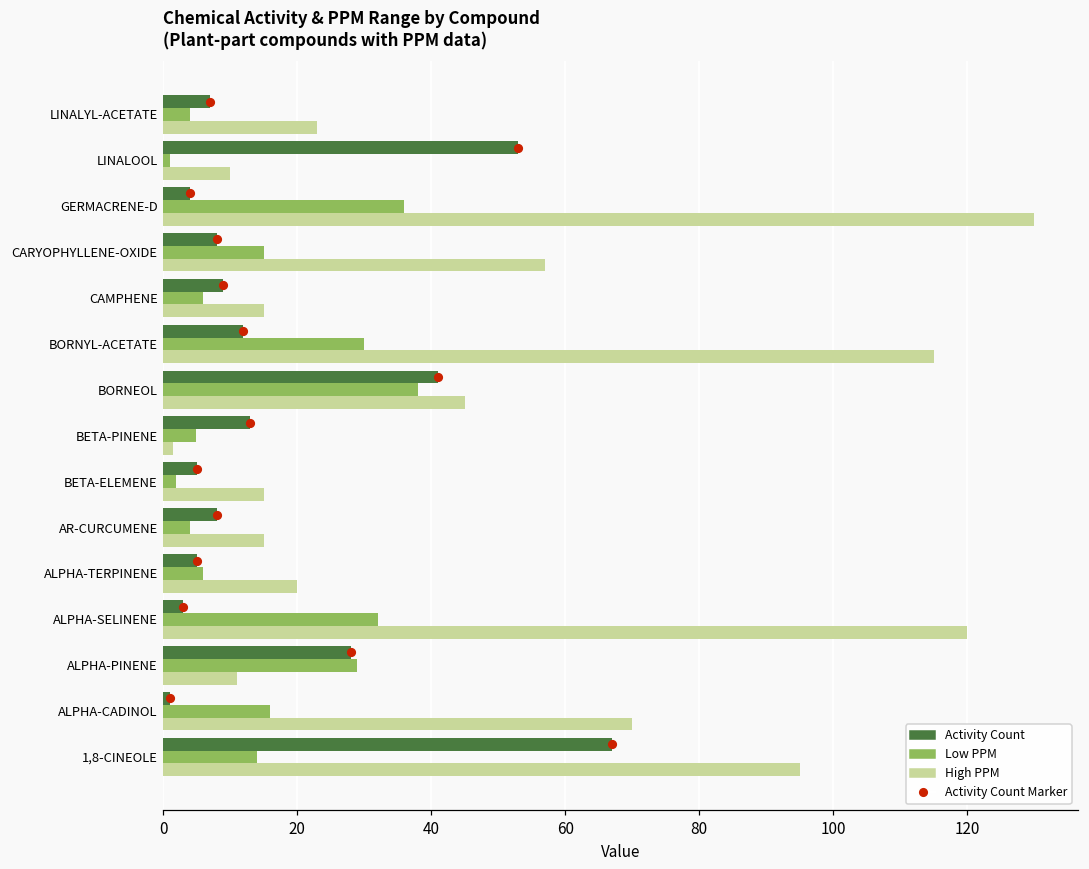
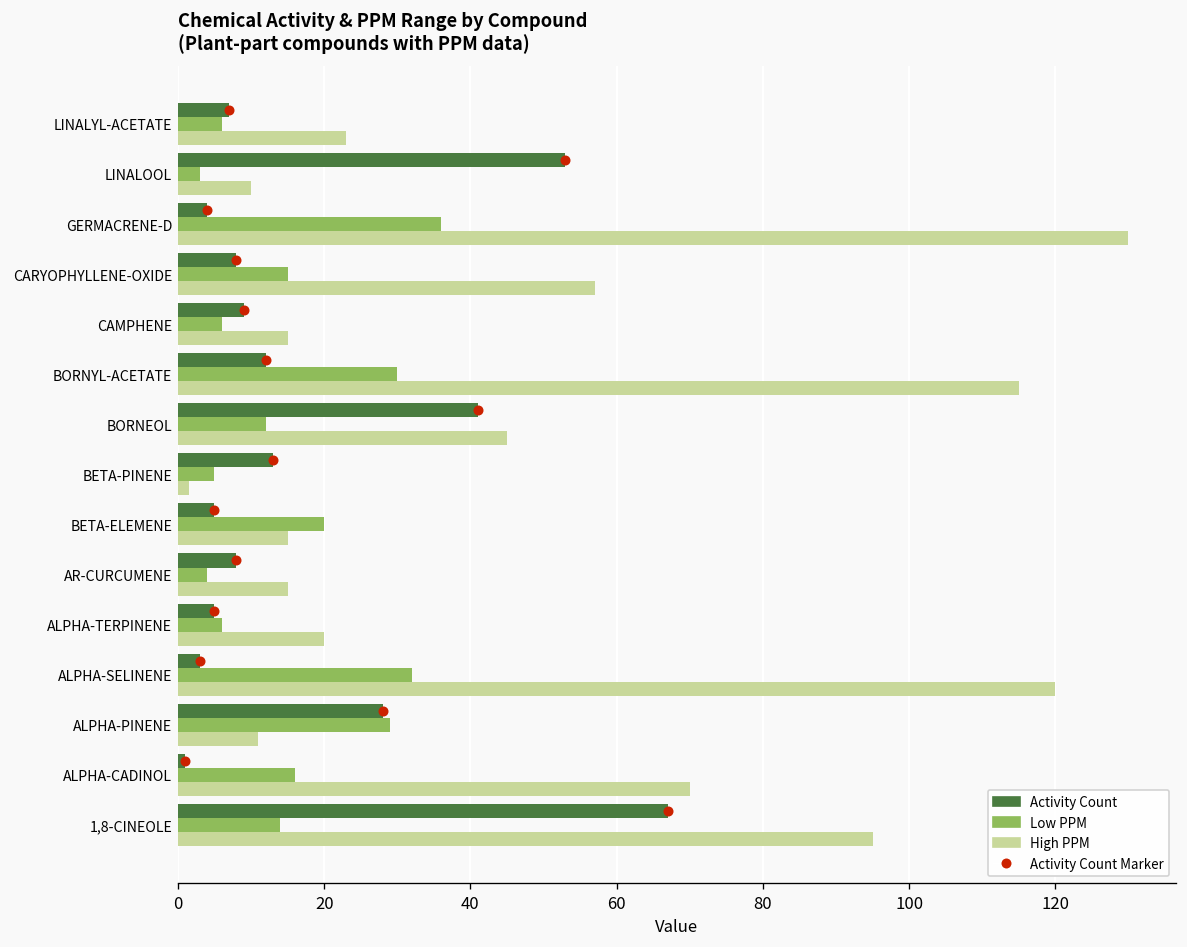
  {
    "Activity Count": {
      "LINALYL-ACETATE": 7,
      "LINALOOL": 53,
      "GERMACRENE-D": 4,
      "CARYOPHYLLENE-OXIDE": 8,
      "CAMPHENE": 9,
      "BORNYL-ACETATE": 12,
      "BORNEOL": 41,
      "BETA-PINENE": 13,
      "BETA-ELEMENE": 5,
      "AR-CURCUMENE": 8,
      "ALPHA-TERPINENE": 5,
      "ALPHA-SELINENE": 3,
      "ALPHA-PINENE": 28,
      "ALPHA-CADINOL": 1,
      "1,8-CINEOLE": 67
    },
    "Low PPM": {
-     "LINALYL-ACETATE": 4,
-     "LINALOOL": 1,
+     "LINALYL-ACETATE": 6,
+     "LINALOOL": 3,
      "GERMACRENE-D": 36,
      "CARYOPHYLLENE-OXIDE": 15,
      "CAMPHENE": 6,
      "BORNYL-ACETATE": 30,
-     "BORNEOL": 38,
+     "BORNEOL": 12,
      "BETA-PINENE": 5,
-     "BETA-ELEMENE": 2,
+     "BETA-ELEMENE": 20,
      "AR-CURCUMENE": 4,
      "ALPHA-TERPINENE": 6,
      "ALPHA-SELINENE": 32,
      "ALPHA-PINENE": 29,
      "ALPHA-CADINOL": 16,
      "1,8-CINEOLE": 14
    },
    "High PPM": {
      "LINALYL-ACETATE": 23,
      "LINALOOL": 10,
      "GERMACRENE-D": 130,
      "CARYOPHYLLENE-OXIDE": 57,
      "CAMPHENE": 15,
      "BORNYL-ACETATE": 115,
      "BORNEOL": 45,
      "BETA-PINENE": 2,
      "BETA-ELEMENE": 15,
      "AR-CURCUMENE": 15,
      "ALPHA-TERPINENE": 20,
      "ALPHA-SELINENE": 120,
      "ALPHA-PINENE": 11,
      "ALPHA-CADINOL": 70,
      "1,8-CINEOLE": 95
    }
  }
